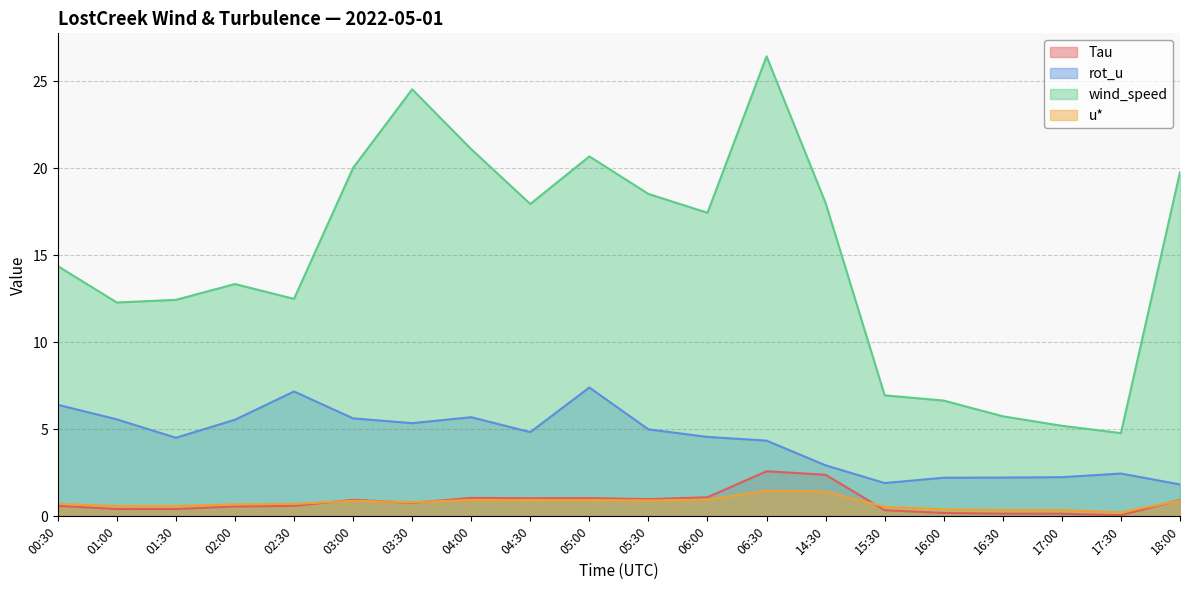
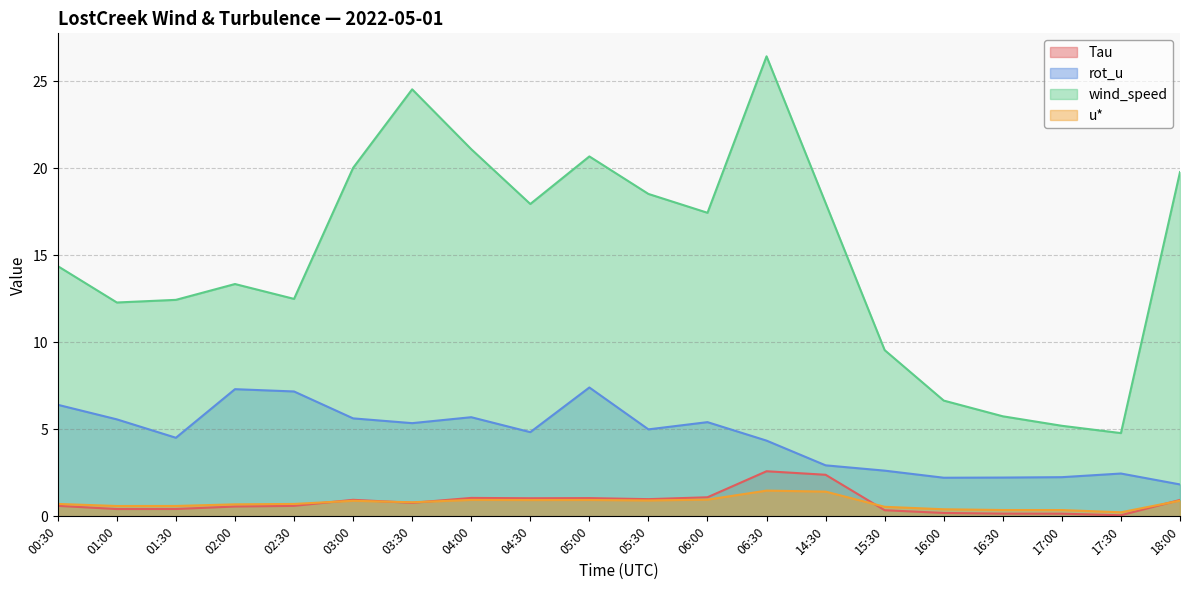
  {
    "rot_u": {
      "00:30": 6.4,
      "01:00": 5.6,
      "01:30": 4.5,
-     "02:00": 5.6,
+     "02:00": 7.3,
      "02:30": 7.2,
      "03:00": 5.6,
      "03:30": 5.4,
      "04:00": 5.7,
      "04:30": 4.8,
      "05:00": 7.4,
      "05:30": 5.0,
-     "06:00": 4.6,
+     "06:00": 5.4,
      "06:30": 4.4,
      "14:30": 2.9,
-     "15:30": 1.9,
+     "15:30": 2.6,
      "16:00": 2.2,
      "16:30": 2.2,
      "17:00": 2.3,
      "17:30": 2.5,
      "18:00": 1.8
    },
    "wind_speed": {
      "00:30": 14.4,
      "01:00": 12.3,
      "01:30": 12.4,
      "02:00": 13.4,
      "02:30": 12.5,
      "03:00": 20.0,
      "03:30": 24.5,
      "04:00": 21.1,
      "04:30": 18.0,
      "05:00": 20.7,
      "05:30": 18.5,
      "06:00": 17.5,
      "06:30": 26.4,
      "14:30": 18.0,
-     "15:30": 7.0,
+     "15:30": 9.6,
      "16:00": 6.7,
      "16:30": 5.8,
      "17:00": 5.2,
      "17:30": 4.8,
      "18:00": 19.8
    }
  }
